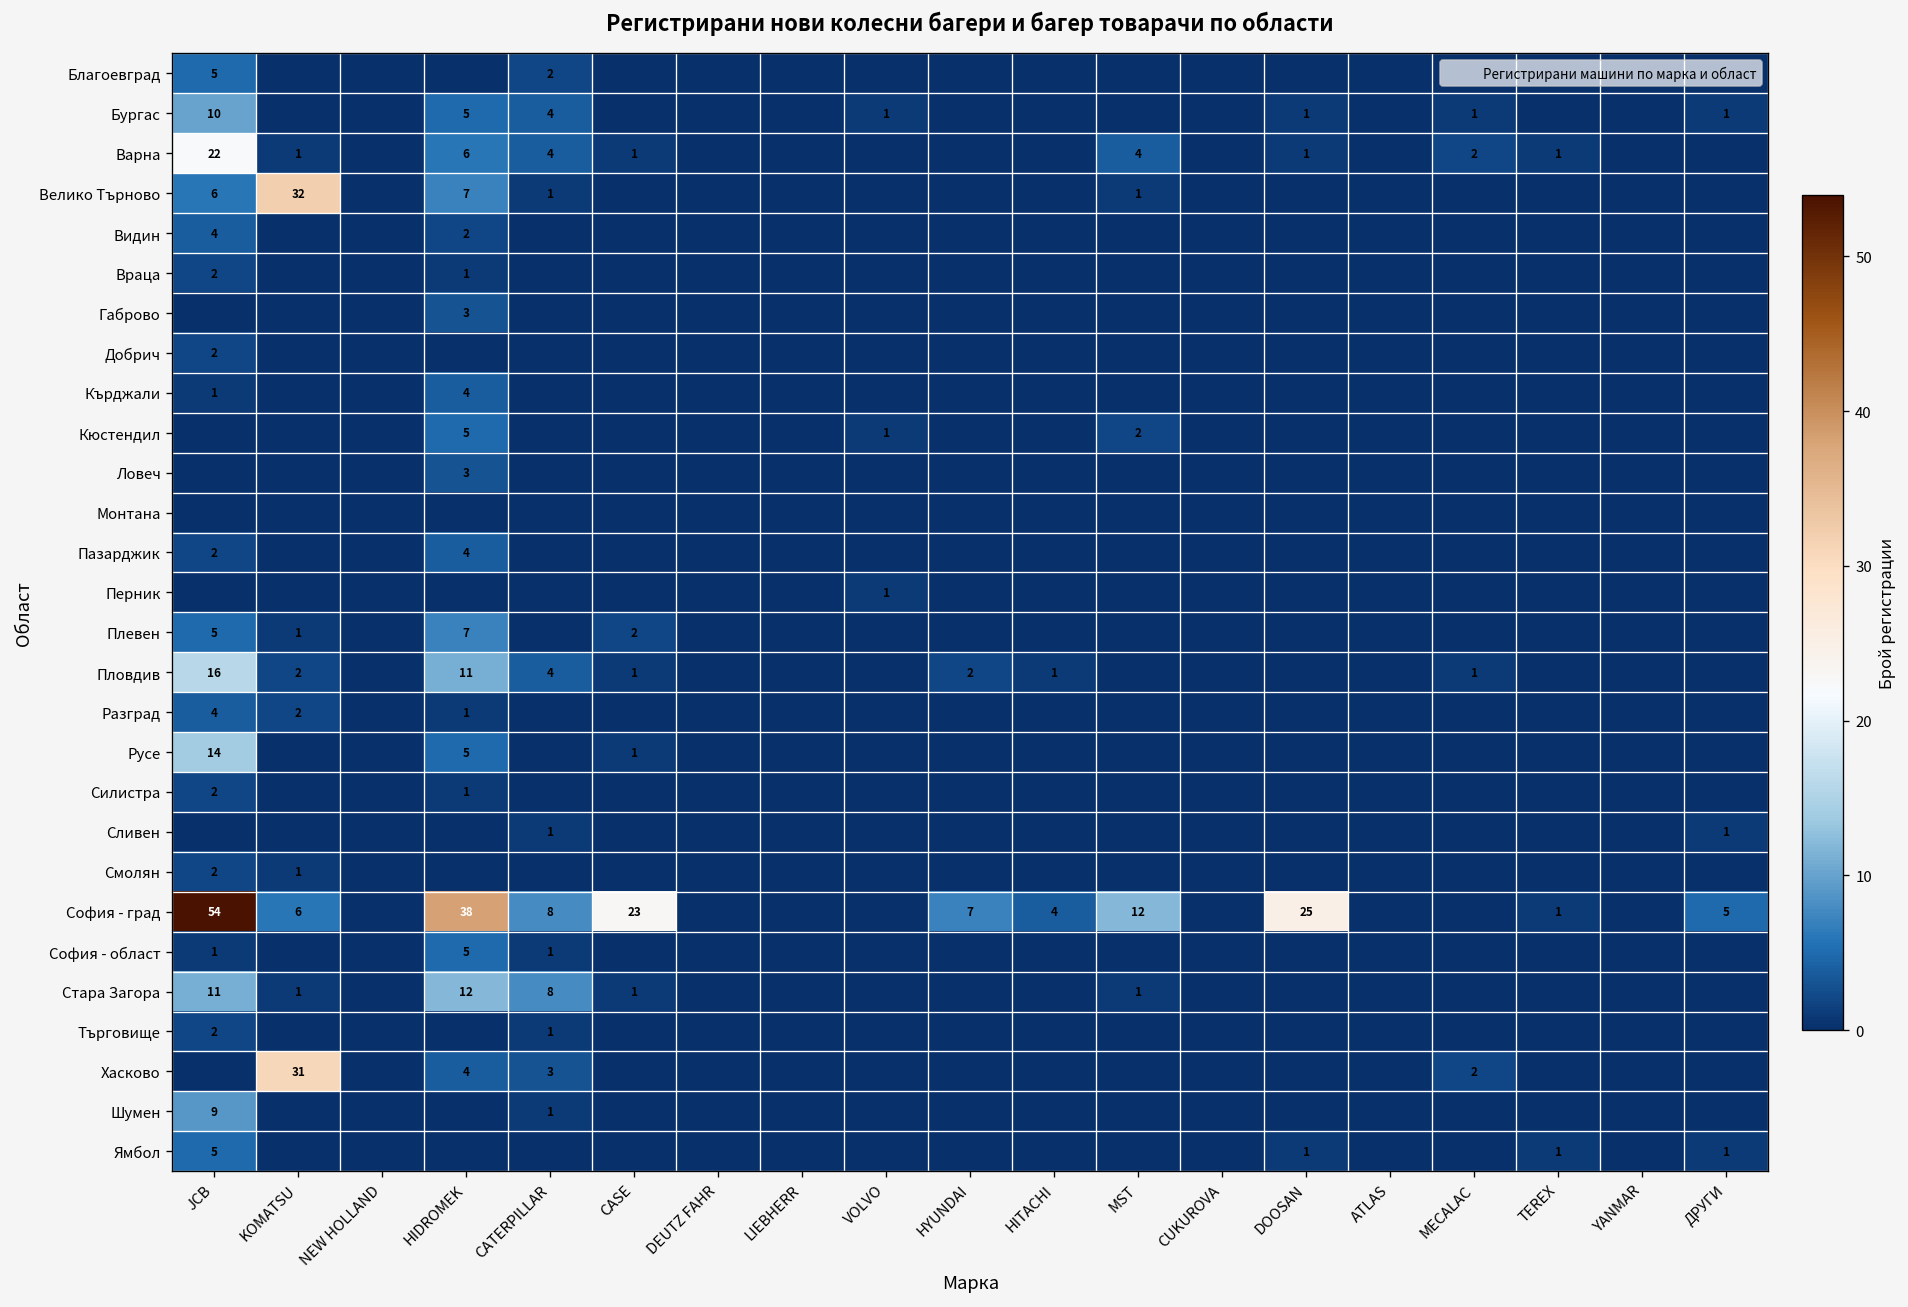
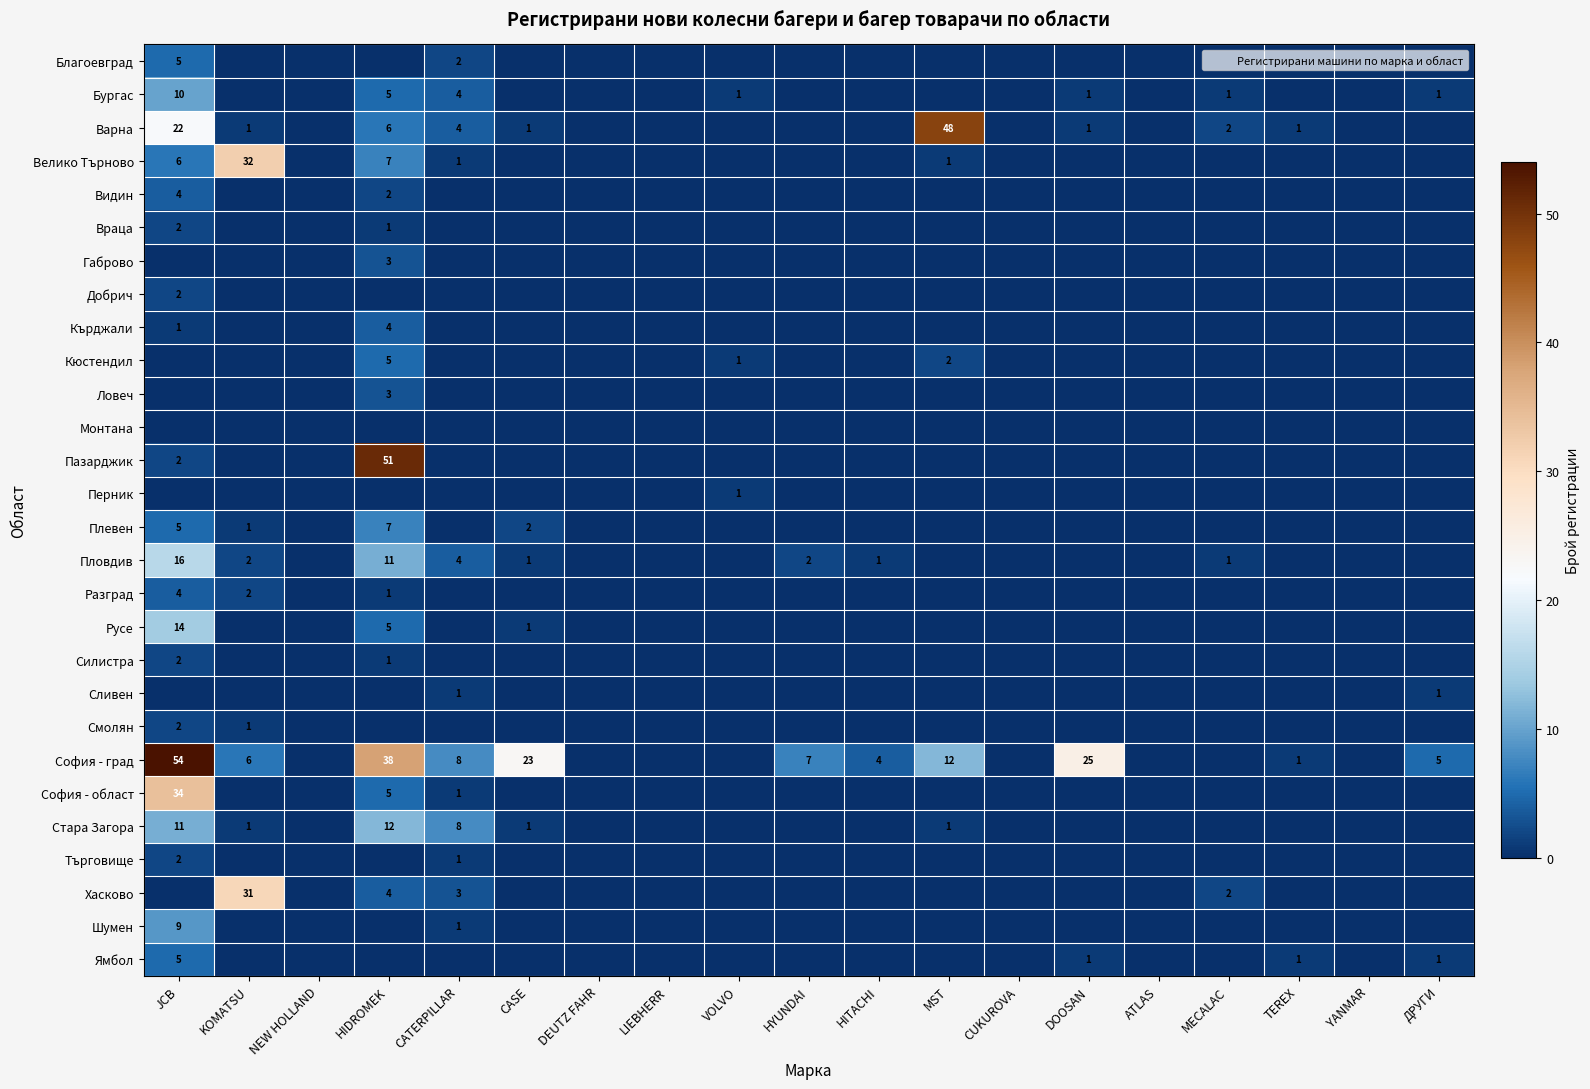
  {
    "Благоевград": {
      "JCB": 5,
      "CATERPILLAR": 2
    },
    "Бургас": {
      "JCB": 10,
      "HIDROMEK": 5,
      "CATERPILLAR": 4,
      "VOLVO": 1,
      "DOOSAN": 1,
      "MECALAC": 1,
      "ДРУГИ": 1
    },
    "Варна": {
      "JCB": 22,
      "KOMATSU": 1,
      "HIDROMEK": 6,
      "CATERPILLAR": 4,
      "CASE": 1,
-     "MST": 4,
+     "MST": 48,
      "DOOSAN": 1,
      "MECALAC": 2,
      "TEREX": 1
    },
    "Велико Търново": {
      "JCB": 6,
      "KOMATSU": 32,
      "HIDROMEK": 7,
      "CATERPILLAR": 1,
      "MST": 1
    },
    "Видин": {
      "JCB": 4,
      "HIDROMEK": 2
    },
    "Враца": {
      "JCB": 2,
      "HIDROMEK": 1
    },
    "Габрово": {
      "HIDROMEK": 3
    },
    "Добрич": {
      "JCB": 2
    },
    "Кърджали": {
      "JCB": 1,
      "HIDROMEK": 4
    },
    "Кюстендил": {
      "HIDROMEK": 5,
      "VOLVO": 1,
      "MST": 2
    },
    "Ловеч": {
      "HIDROMEK": 3
    },
    "Пазарджик": {
      "JCB": 2,
-     "HIDROMEK": 4
+     "HIDROMEK": 51
    },
    "Перник": {
      "VOLVO": 1
    },
    "Плевен": {
      "JCB": 5,
      "KOMATSU": 1,
      "HIDROMEK": 7,
      "CASE": 2
    },
    "Пловдив": {
      "JCB": 16,
      "KOMATSU": 2,
      "HIDROMEK": 11,
      "CATERPILLAR": 4,
      "CASE": 1,
      "HYUNDAI": 2,
      "HITACHI": 1,
      "MECALAC": 1
    },
    "Разград": {
      "JCB": 4,
      "KOMATSU": 2,
      "HIDROMEK": 1
    },
    "Русе": {
      "JCB": 14,
      "HIDROMEK": 5,
      "CASE": 1
    },
    "Силистра": {
      "JCB": 2,
      "HIDROMEK": 1
    },
    "Сливен": {
      "CATERPILLAR": 1,
      "ДРУГИ": 1
    },
    "Смолян": {
      "JCB": 2,
      "KOMATSU": 1
    },
    "София - град": {
      "JCB": 54,
      "KOMATSU": 6,
      "HIDROMEK": 38,
      "CATERPILLAR": 8,
      "CASE": 23,
      "HYUNDAI": 7,
      "HITACHI": 4,
      "MST": 12,
      "DOOSAN": 25,
      "TEREX": 1,
      "ДРУГИ": 5
    },
    "София - област": {
-     "JCB": 1,
+     "JCB": 34,
      "HIDROMEK": 5,
      "CATERPILLAR": 1
    },
    "Стара Загора": {
      "JCB": 11,
      "KOMATSU": 1,
      "HIDROMEK": 12,
      "CATERPILLAR": 8,
      "CASE": 1,
      "MST": 1
    },
    "Търговище": {
      "JCB": 2,
      "CATERPILLAR": 1
    },
    "Хасково": {
      "KOMATSU": 31,
      "HIDROMEK": 4,
      "CATERPILLAR": 3,
      "MECALAC": 2
    },
    "Шумен": {
      "JCB": 9,
      "CATERPILLAR": 1
    },
    "Ямбол": {
      "JCB": 5,
      "DOOSAN": 1,
      "TEREX": 1,
      "ДРУГИ": 1
    }
  }
